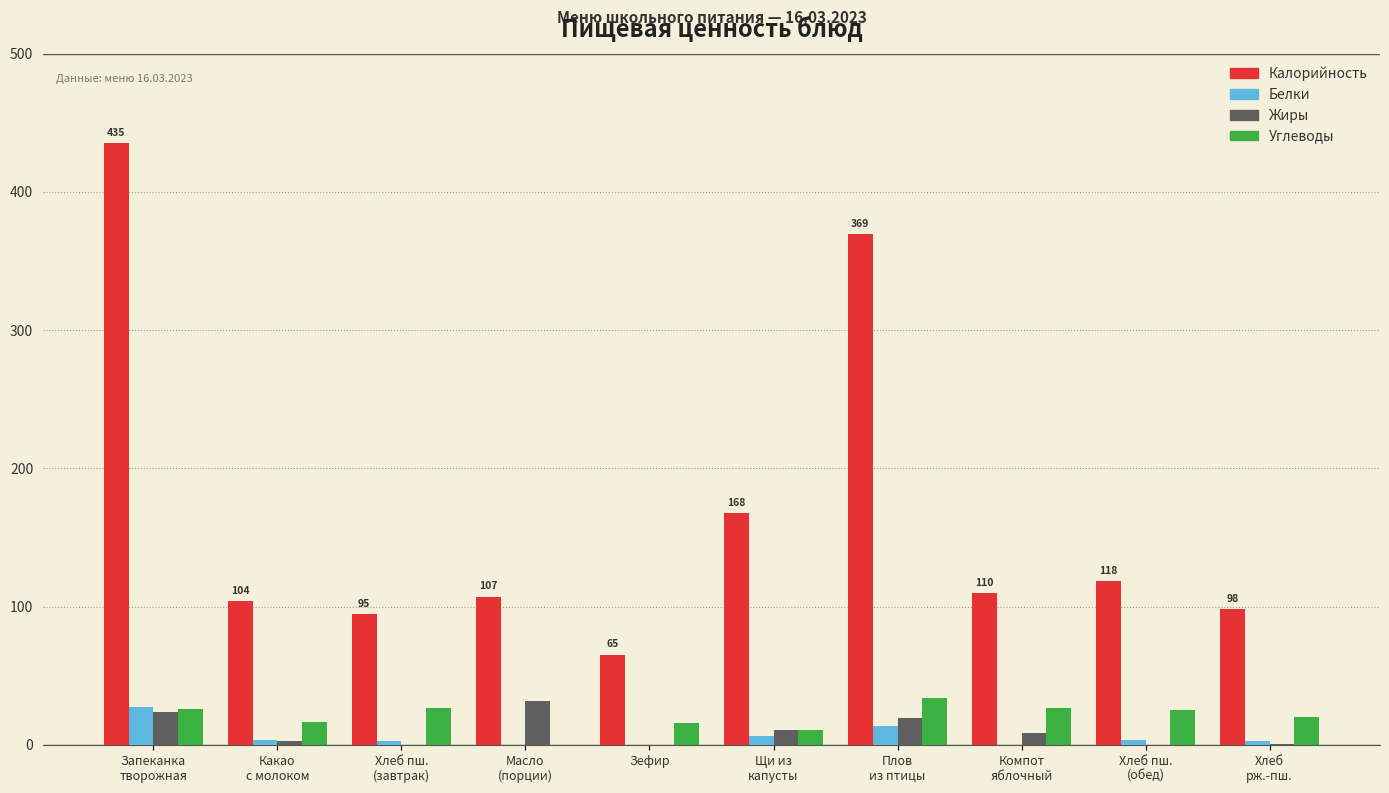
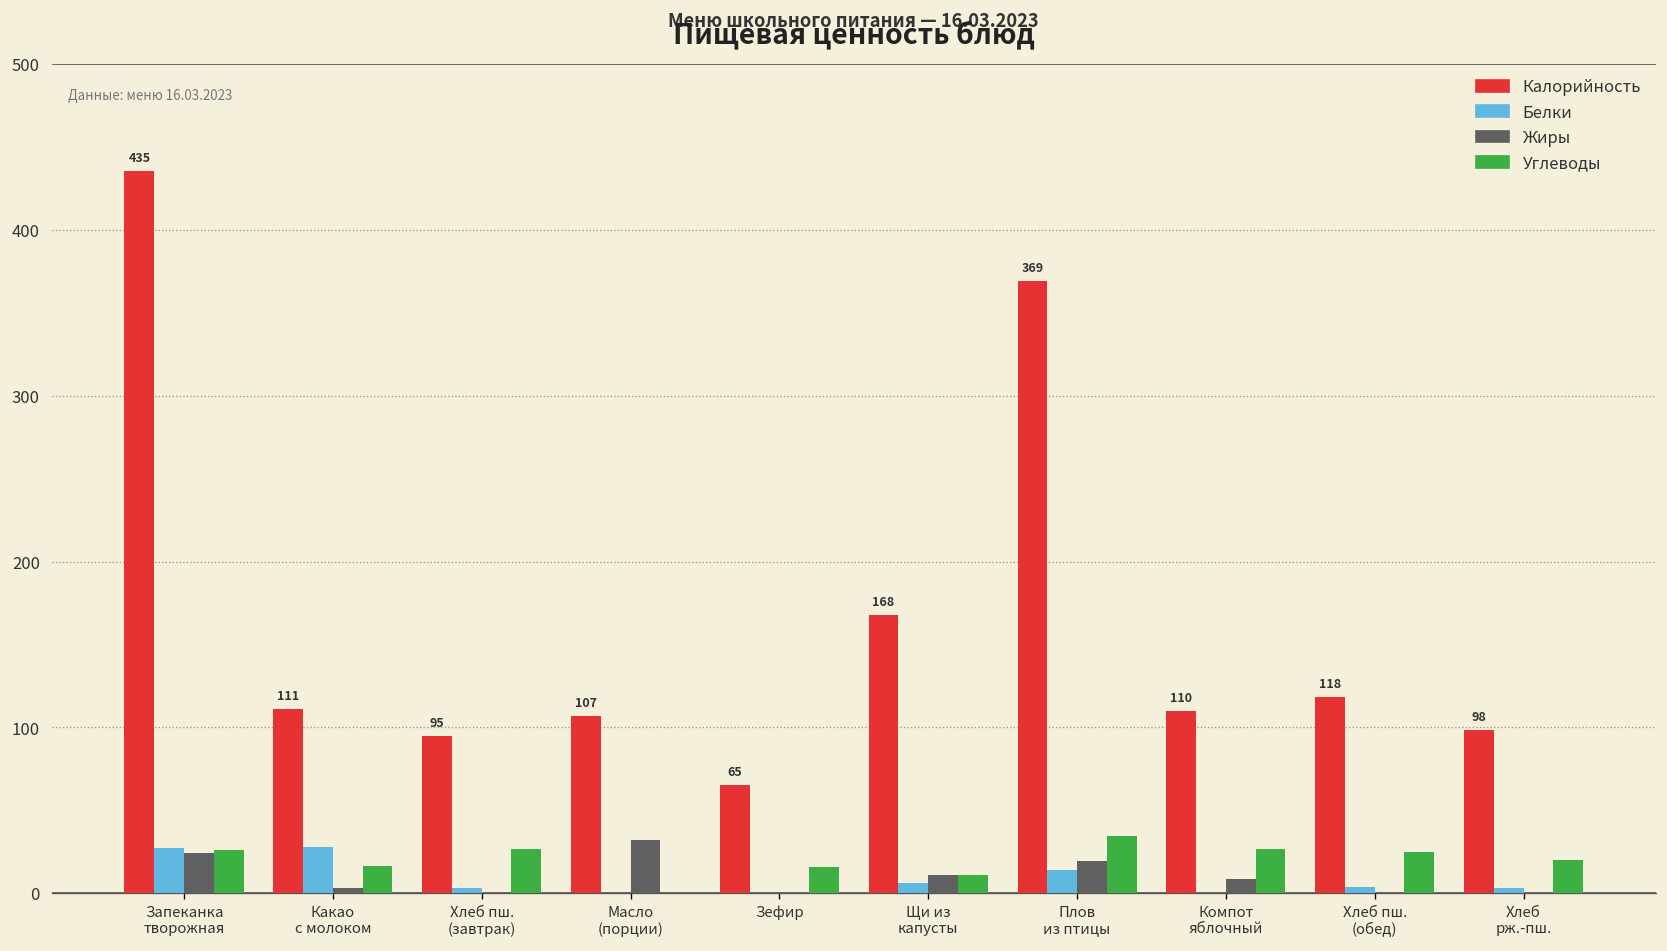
  {
    "Калорийность": {
      "Запеканка творожная": 435,
-     "Какао с молоком": 104,
+     "Какао с молоком": 111,
      "Хлеб пш. (завтрак)": 95,
      "Масло (порции)": 107,
      "Зефир": 65,
      "Щи из капусты": 168,
      "Плов из птицы": 369,
      "Компот яблочный": 110,
      "Хлеб пш. (обед)": 118,
      "Хлеб рж.-пш.": 98
    },
    "Белки": {
      "Запеканка творожная": 27,
-     "Какао с молоком": 4,
+     "Какао с молоком": 28,
      "Хлеб пш. (завтрак)": 3,
      "Щи из капусты": 6,
      "Плов из птицы": 14,
      "Хлеб пш. (обед)": 4,
      "Хлеб рж.-пш.": 3
    },
    "Жиры": {
      "Запеканка творожная": 24,
      "Какао с молоком": 3,
      "Масло (порции)": 32,
      "Зефир": 0,
      "Щи из капусты": 11,
      "Плов из птицы": 20,
      "Компот яблочный": 8
    },
    "Углеводы": {
      "Запеканка творожная": 26,
      "Какао с молоком": 16,
      "Хлеб пш. (завтрак)": 27,
      "Зефир": 16,
      "Щи из капусты": 11,
      "Плов из птицы": 34,
      "Компот яблочный": 27,
      "Хлеб пш. (обед)": 25,
      "Хлеб рж.-пш.": 20
    }
  }
